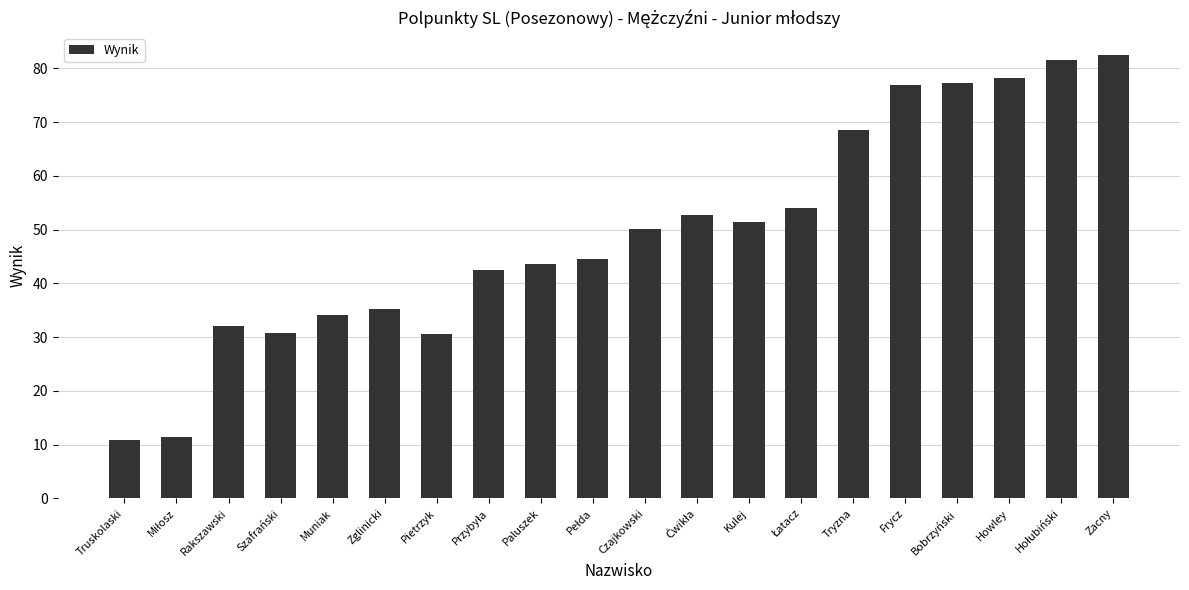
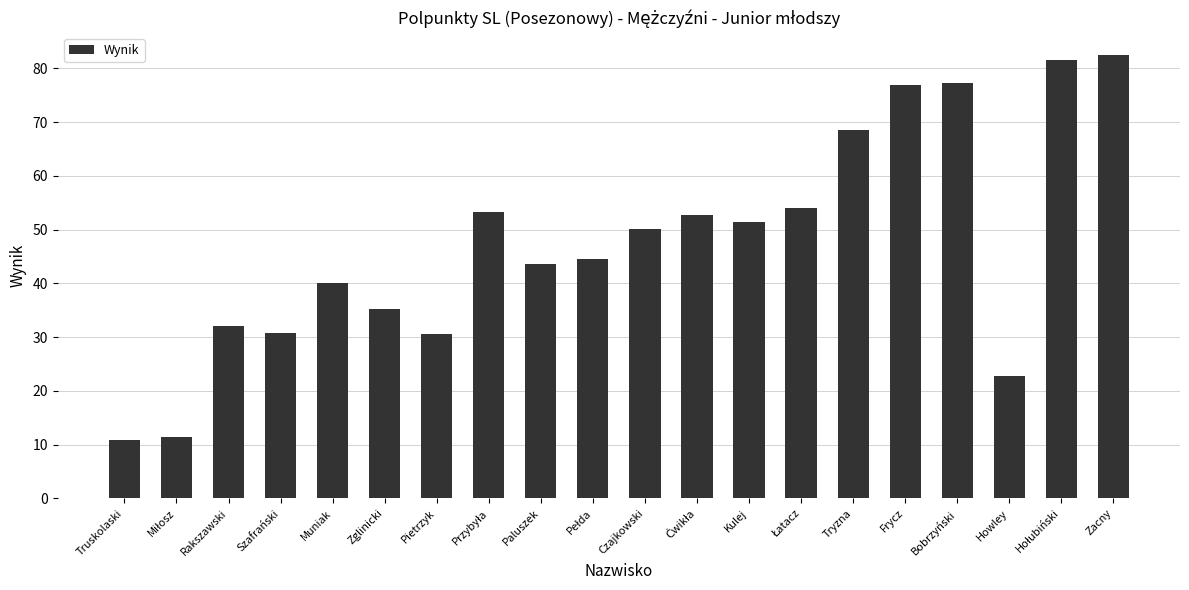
  {
    "Truskolaski": 11,
    "Miłosz": 11,
    "Rakszawski": 32,
    "Szafrański": 31,
-   "Muniak": 34,
+   "Muniak": 40,
    "Zglinicki": 35,
    "Pietrzyk": 31,
-   "Przybyła": 42,
+   "Przybyła": 53,
    "Paluszek": 44,
    "Pełda": 45,
    "Czajkowski": 50,
    "Ćwikła": 53,
    "Kulej": 51,
    "Łatacz": 54,
    "Tryzna": 69,
    "Frycz": 77,
    "Bobrzyński": 77,
-   "Howley": 78,
+   "Howley": 23,
    "Hołubiński": 82,
    "Zacny": 82
  }
